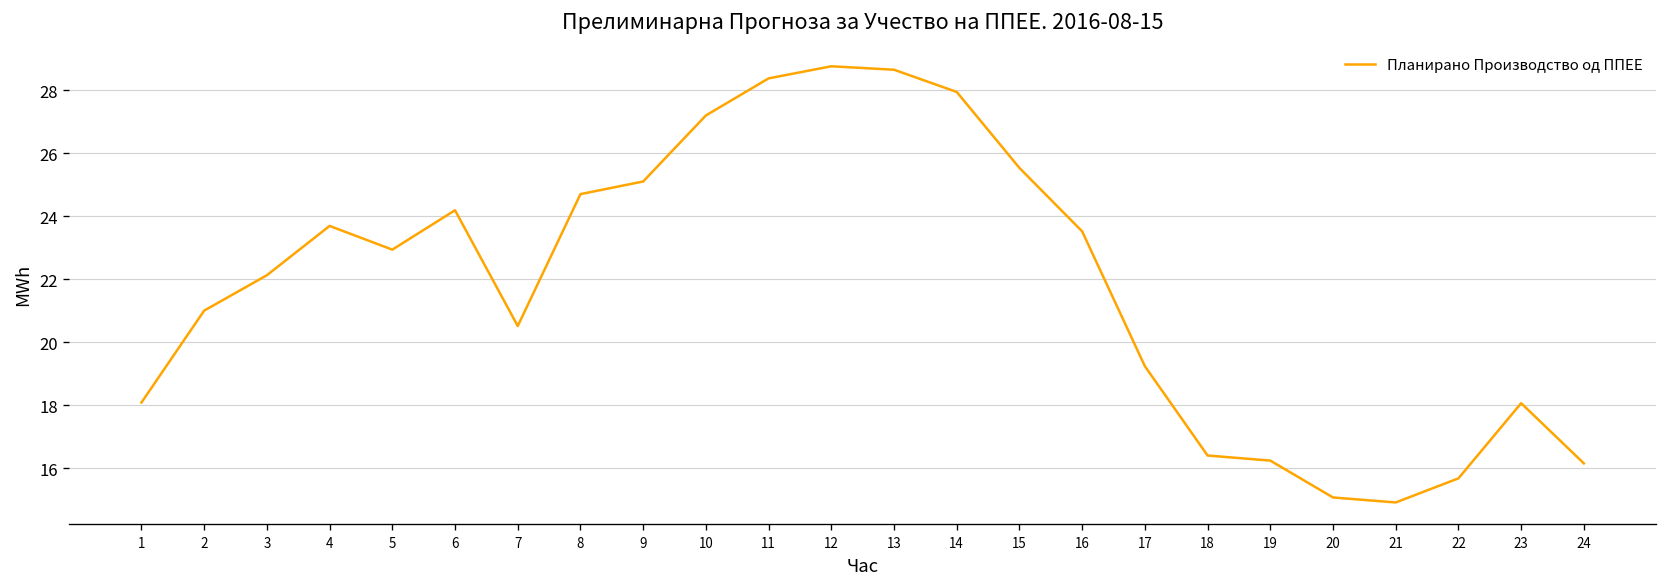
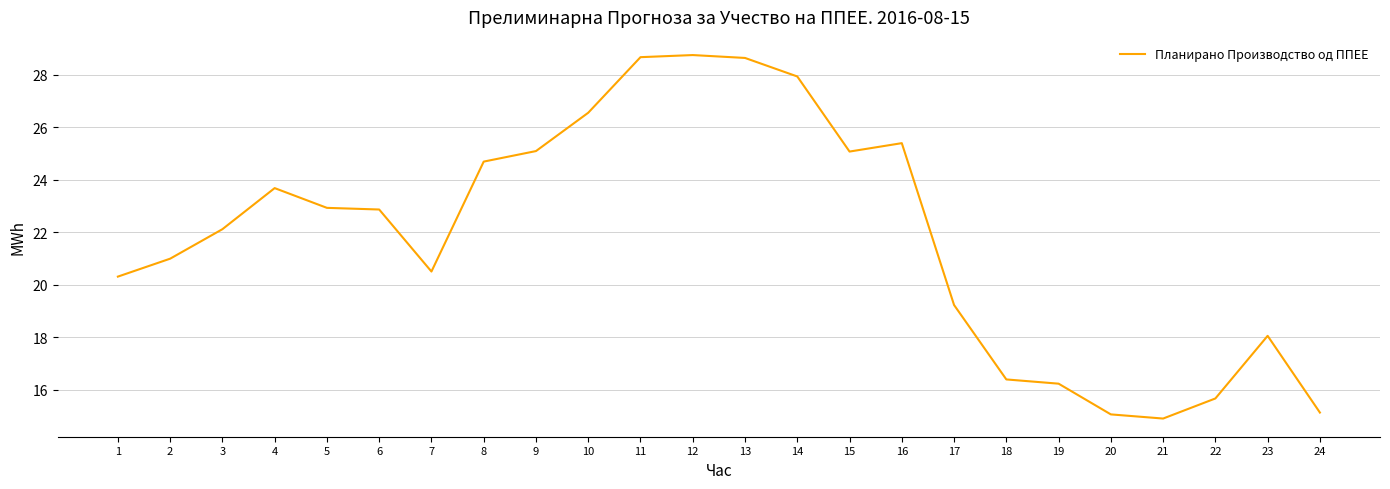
  {
-   "1": 18.1,
+   "1": 20.3,
    "2": 21.0,
    "3": 22.1,
    "4": 23.7,
    "5": 22.9,
-   "6": 24.2,
+   "6": 22.9,
    "7": 20.5,
    "8": 24.7,
    "9": 25.1,
-   "10": 27.2,
-   "11": 28.4,
+   "10": 26.6,
+   "11": 28.7,
    "12": 28.8,
    "13": 28.6,
    "14": 27.9,
-   "15": 25.5,
-   "16": 23.5,
+   "15": 25.1,
+   "16": 25.4,
    "17": 19.2,
    "18": 16.4,
    "19": 16.2,
    "20": 15.1,
    "21": 14.9,
    "22": 15.7,
    "23": 18.1,
-   "24": 16.1
+   "24": 15.1
  }
